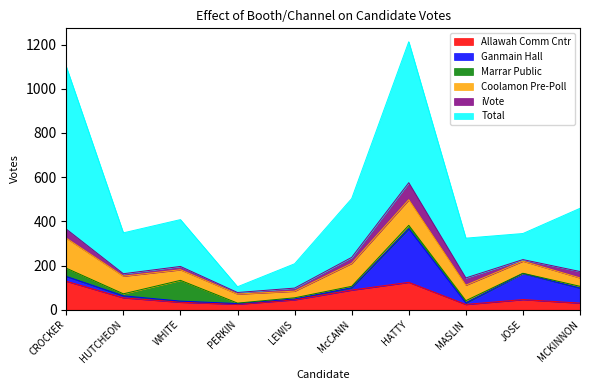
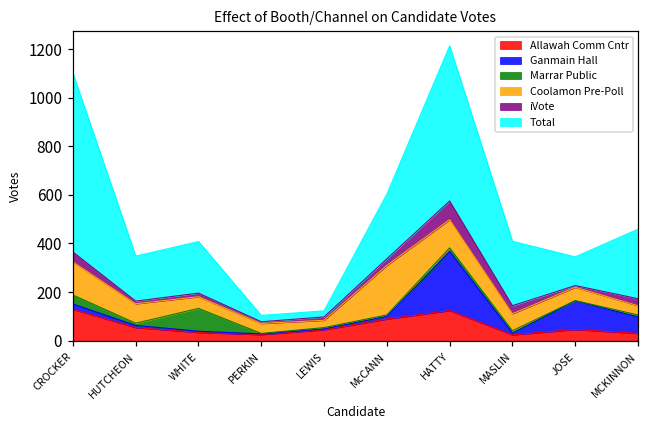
  {
    "Allawah Comm Cntr": {
      "CROCKER": 130,
      "HATTY": 120,
      "JOSE": 50,
      "MCKINNON": 30
    },
    "Ganmain Hall": {
      "CROCKER": 20,
      "HATTY": 240
    },
    "Marrar Public": {
      "CROCKER": 40,
      "WHITE": 90,
      "HATTY": 20
    },
    "Coolamon Pre-Poll": {
      "CROCKER": 140,
      "WHITE": 50,
      "LEWIS": 30,
-     "McCANN": 100,
+     "McCANN": 200,
      "HATTY": 120,
      "MASLIN": 70,
      "MCKINNON": 40
    },
    "iVote": {
      "CROCKER": 40,
      "WHITE": 20,
      "LEWIS": 10,
      "McCANN": 30,
      "HATTY": 80,
      "MASLIN": 30,
      "MCKINNON": 30
    },
    "Total": {
      "CROCKER": 740,
      "HUTCHEON": 190,
      "WHITE": 210,
      "PERKIN": 30,
-     "LEWIS": 110,
+     "LEWIS": 30,
      "McCANN": 270,
      "HATTY": 640,
-     "MASLIN": 180,
+     "MASLIN": 270,
      "JOSE": 120,
      "MCKINNON": 290
    }
  }
